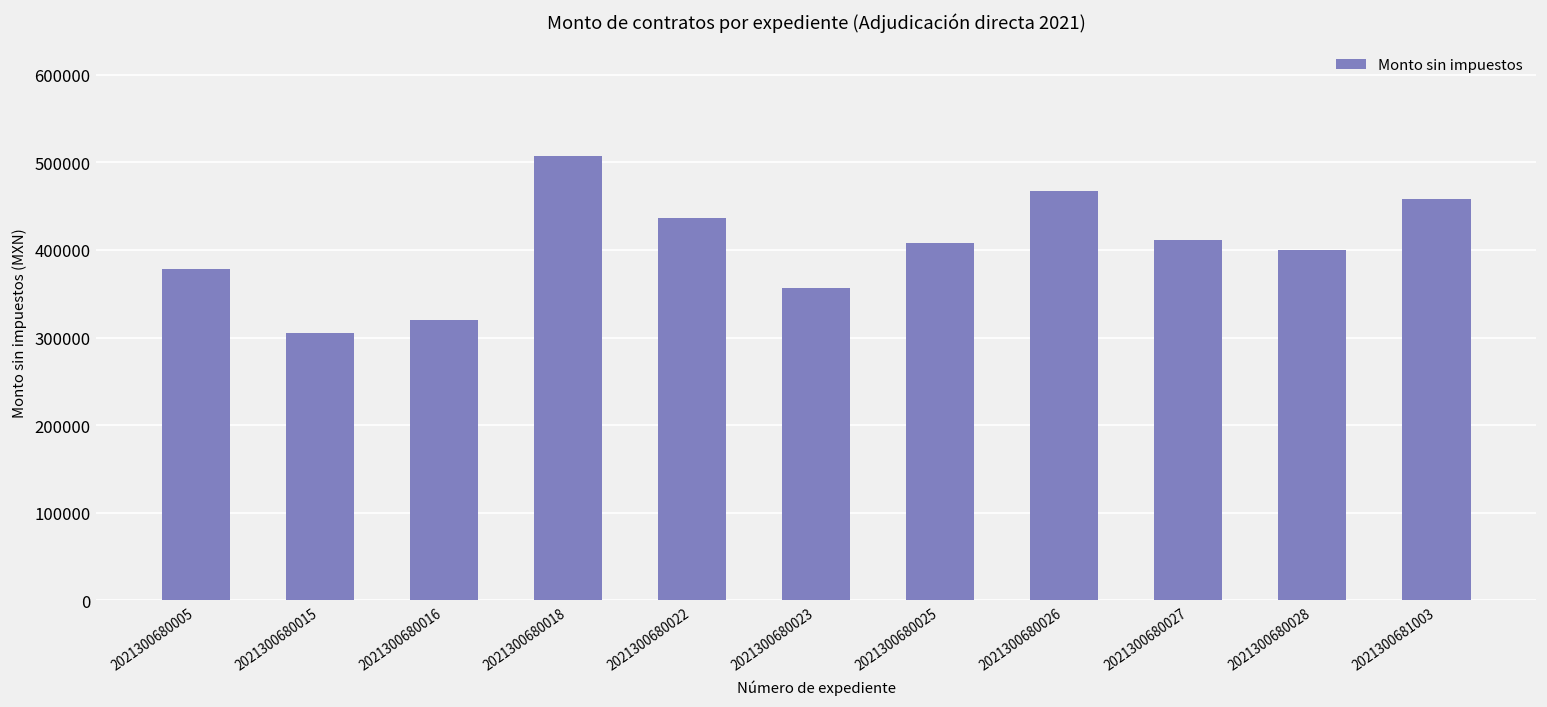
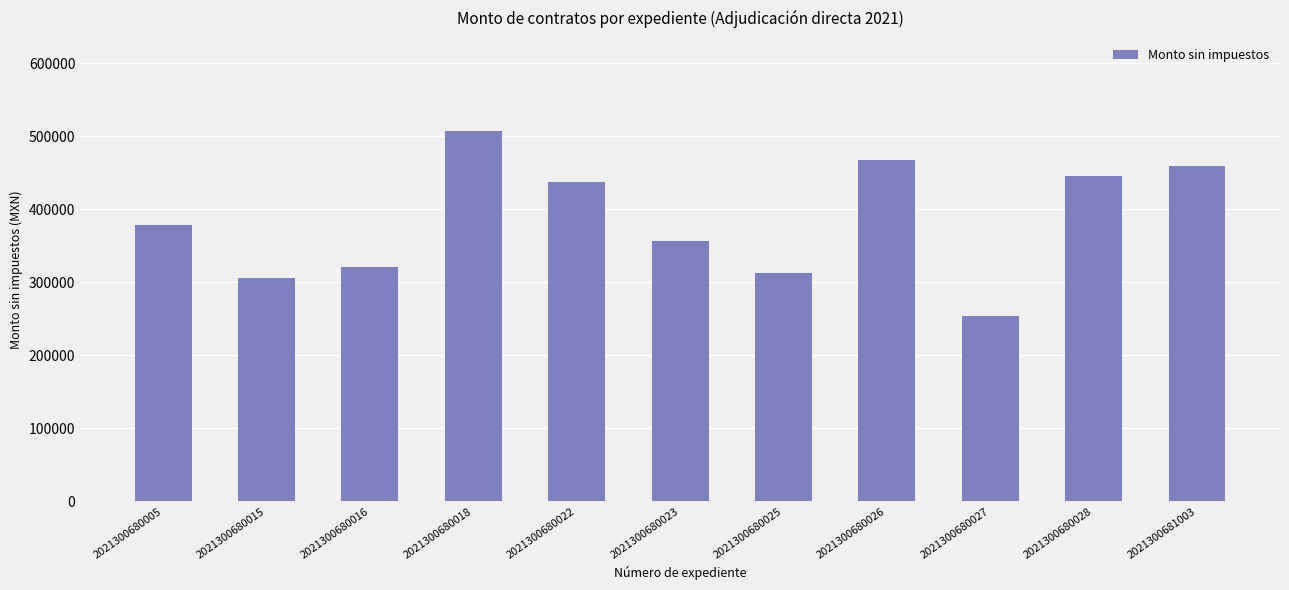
  {
    "2021300680005": 380000,
    "2021300680015": 310000,
    "2021300680016": 320000,
    "2021300680018": 510000,
    "2021300680022": 440000,
    "2021300680023": 360000,
-   "2021300680025": 410000,
+   "2021300680025": 310000,
    "2021300680026": 470000,
-   "2021300680027": 410000,
-   "2021300680028": 400000,
+   "2021300680027": 250000,
+   "2021300680028": 450000,
    "2021300681003": 460000
  }
